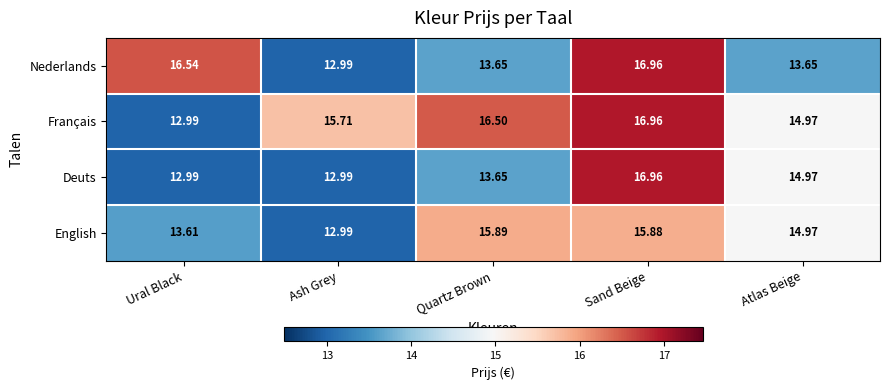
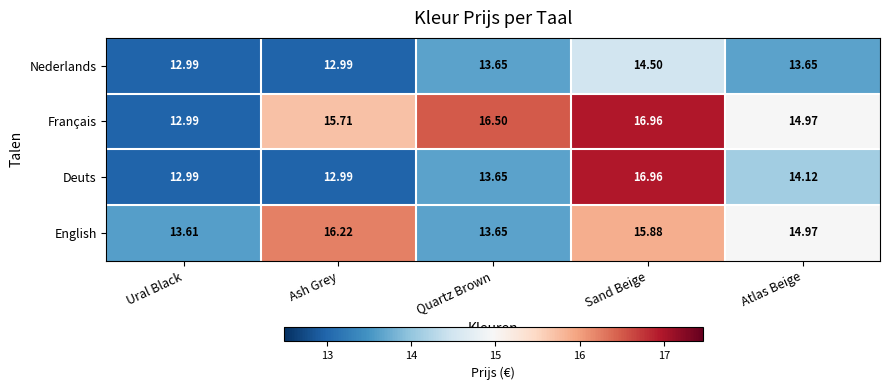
  {
    "Nederlands": {
-     "Ural Black": 16.54,
+     "Ural Black": 12.99,
      "Ash Grey": 12.99,
      "Quartz Brown": 13.65,
-     "Sand Beige": 16.96,
+     "Sand Beige": 14.50,
      "Atlas Beige": 13.65
    },
    "Français": {
      "Ural Black": 12.99,
      "Ash Grey": 15.71,
      "Quartz Brown": 16.50,
      "Sand Beige": 16.96,
      "Atlas Beige": 14.97
    },
    "Deuts": {
      "Ural Black": 12.99,
      "Ash Grey": 12.99,
      "Quartz Brown": 13.65,
      "Sand Beige": 16.96,
-     "Atlas Beige": 14.97
+     "Atlas Beige": 14.12
    },
    "English": {
      "Ural Black": 13.61,
-     "Ash Grey": 12.99,
-     "Quartz Brown": 15.89,
+     "Ash Grey": 16.22,
+     "Quartz Brown": 13.65,
      "Sand Beige": 15.88,
      "Atlas Beige": 14.97
    }
  }
